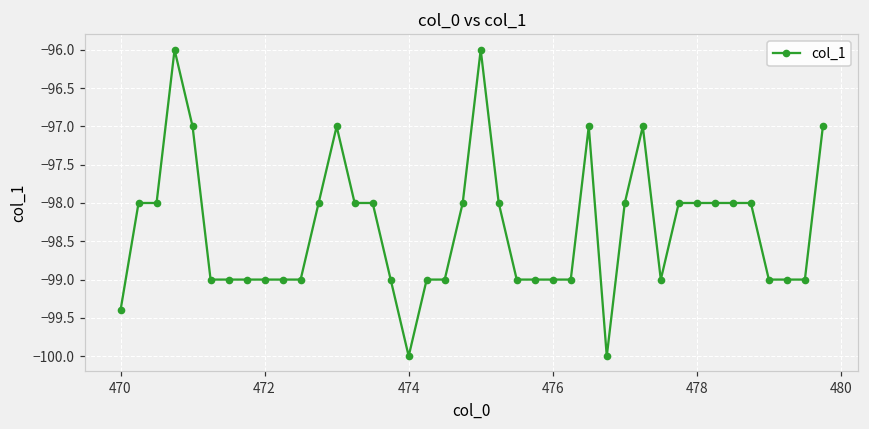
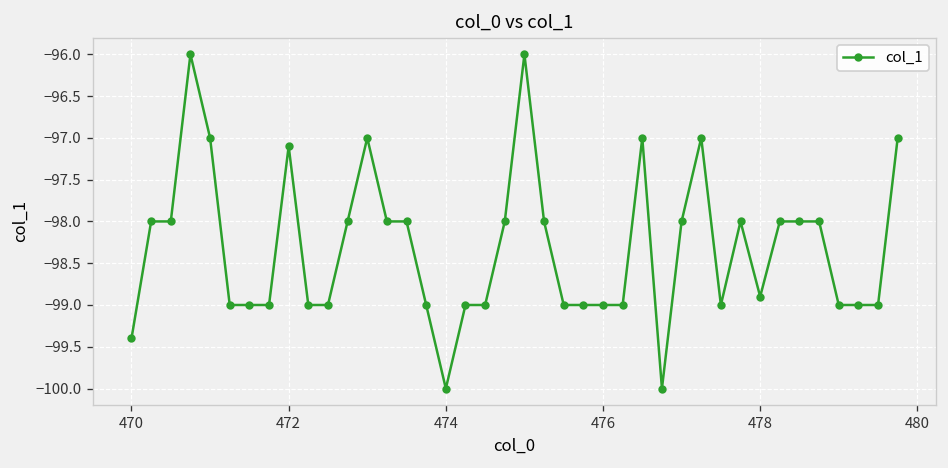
  {
    "470": -99.4,
-   "472": -99.0,
+   "472": -97.1,
    "474": -100.0,
    "476": -99.0,
-   "478": -98.0
+   "478": -98.9
  }
